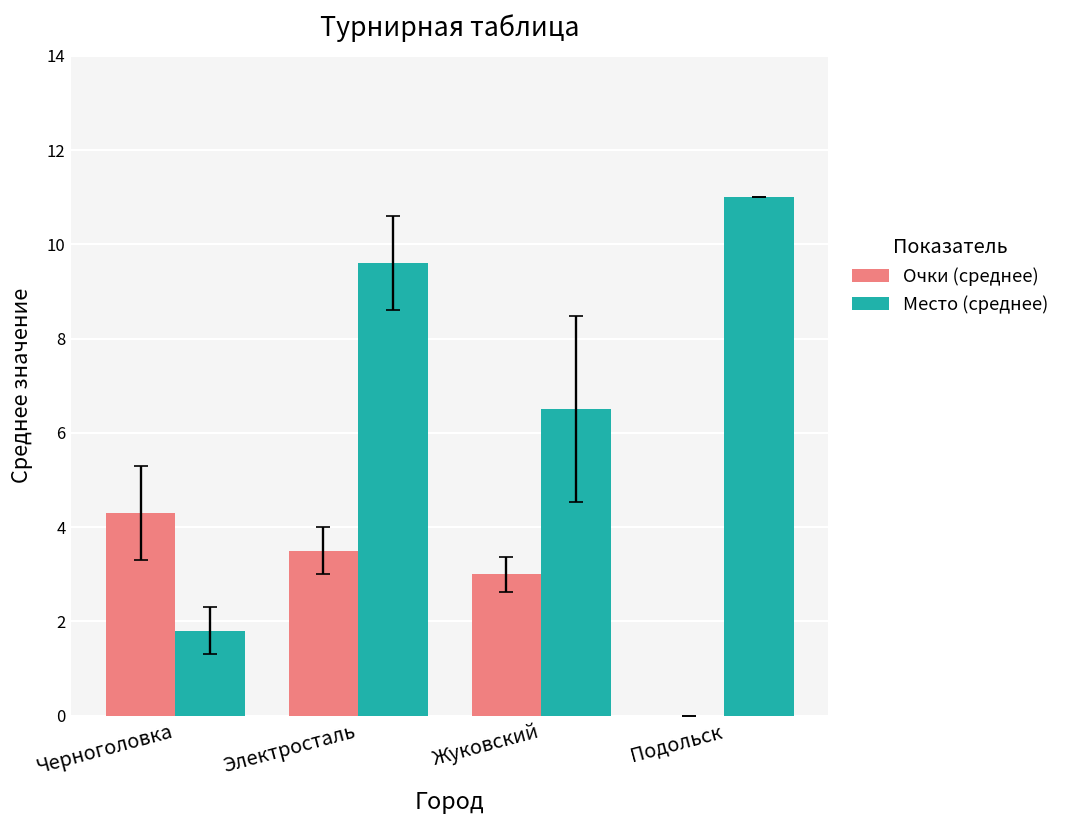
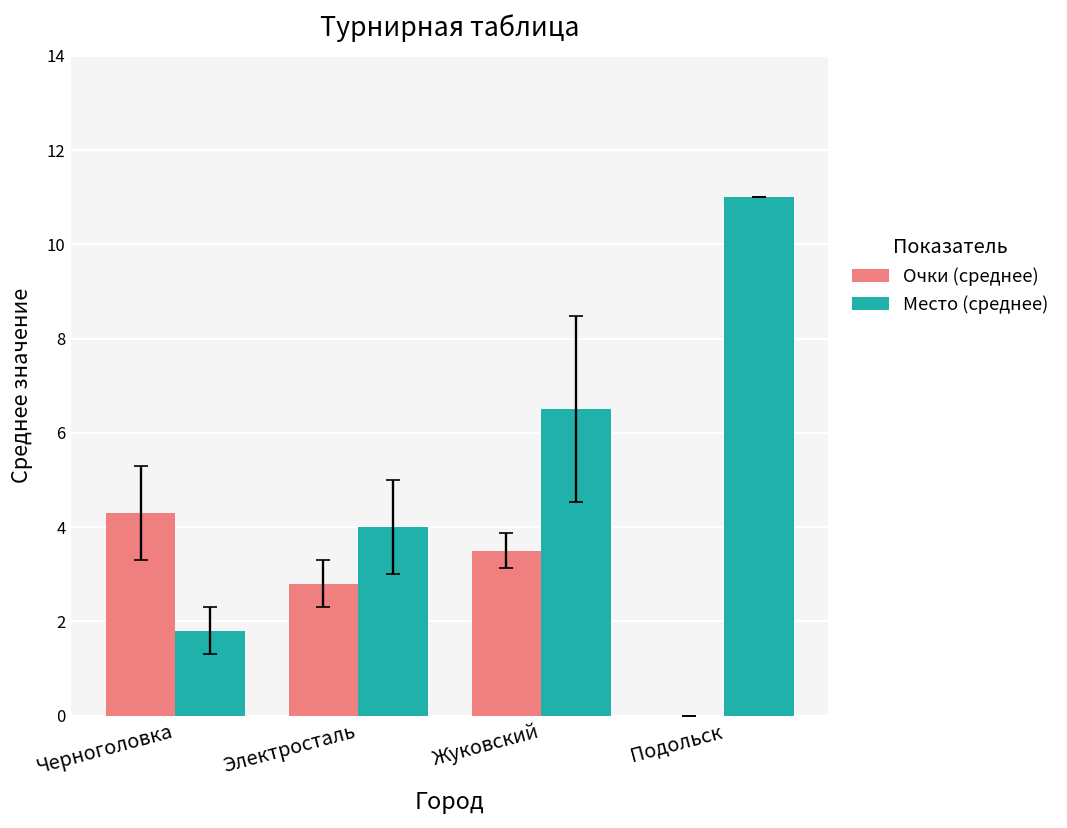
  {
    "Очки (среднее)": {
      "Черноголовка": 4.3,
-     "Электросталь": 3.5,
-     "Жуковский": 3.0,
+     "Электросталь": 2.8,
+     "Жуковский": 3.5,
      "Подольск": 0.0
    },
    "Место (среднее)": {
      "Черноголовка": 1.8,
-     "Электросталь": 9.6,
+     "Электросталь": 4.0,
      "Жуковский": 6.5,
      "Подольск": 11.0
    }
  }
